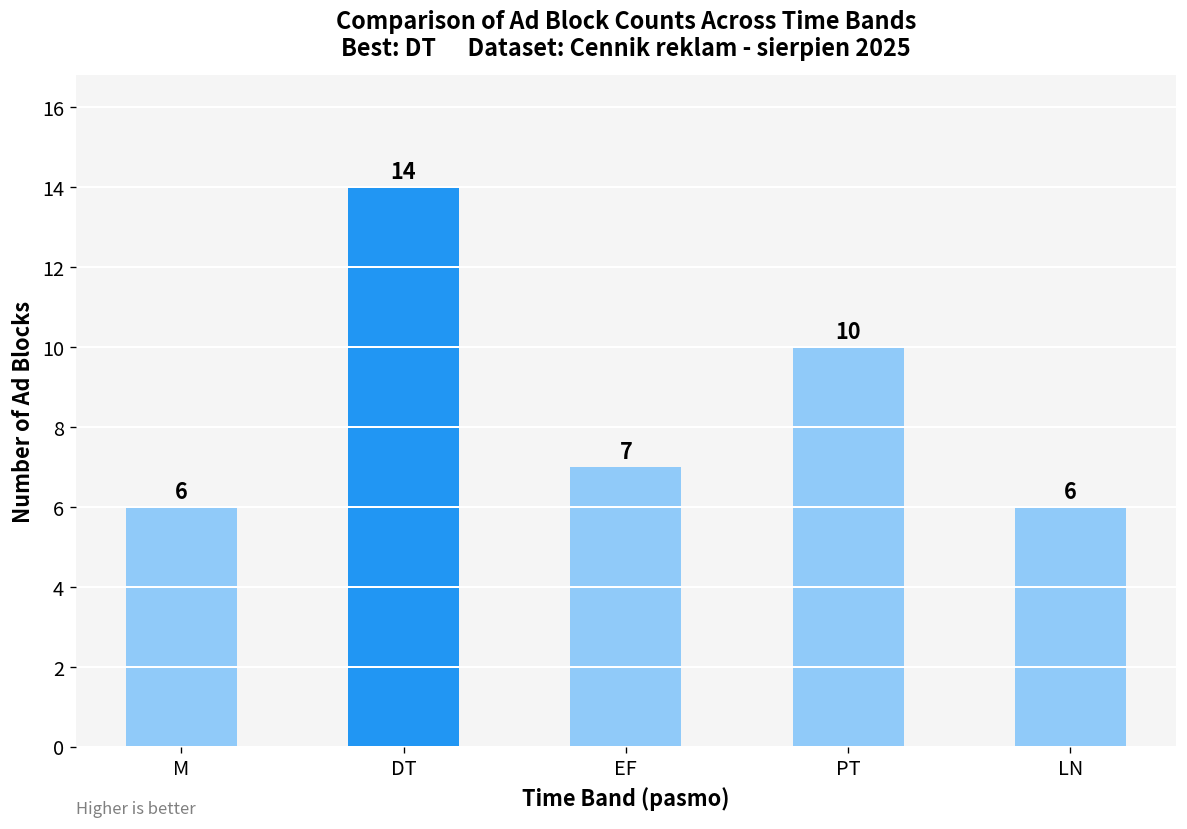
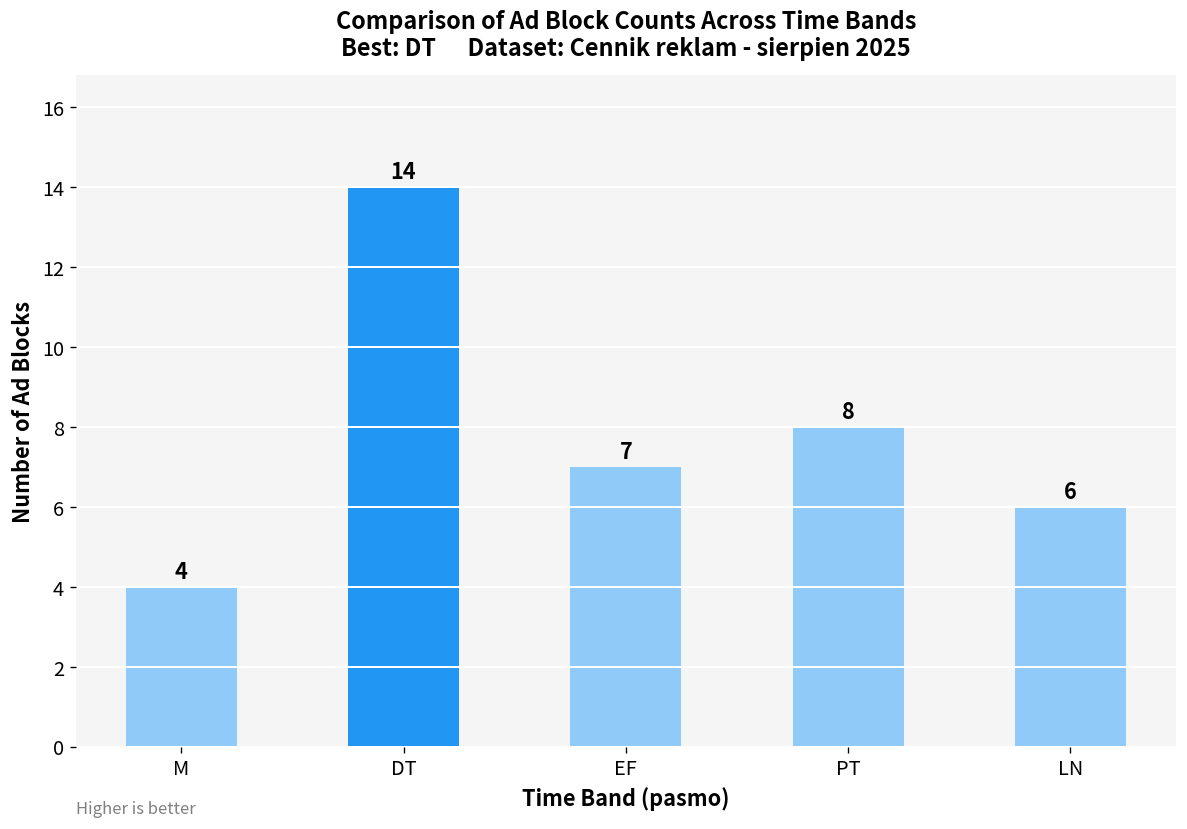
  {
-   "M": 6,
+   "M": 4,
    "DT": 14,
    "EF": 7,
-   "PT": 10,
+   "PT": 8,
    "LN": 6
  }
